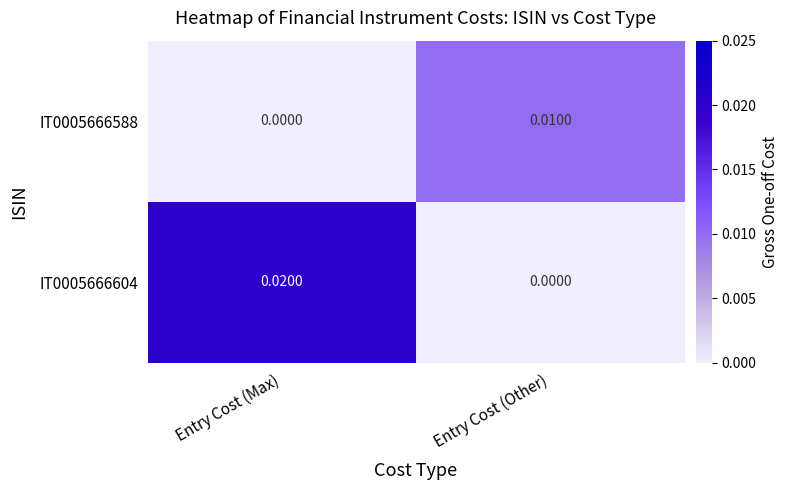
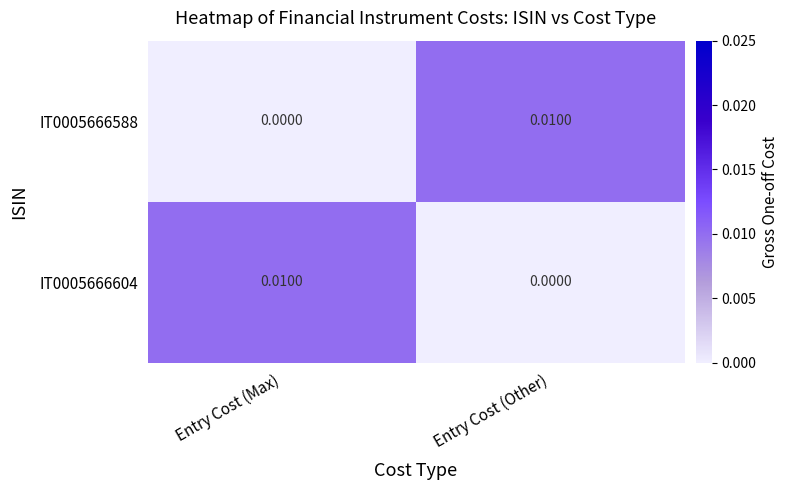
  {
    "IT0005666588": {
      "Entry Cost (Max)": 0.0000,
      "Entry Cost (Other)": 0.0100
    },
    "IT0005666604": {
-     "Entry Cost (Max)": 0.0200,
+     "Entry Cost (Max)": 0.0100,
      "Entry Cost (Other)": 0.0000
    }
  }
